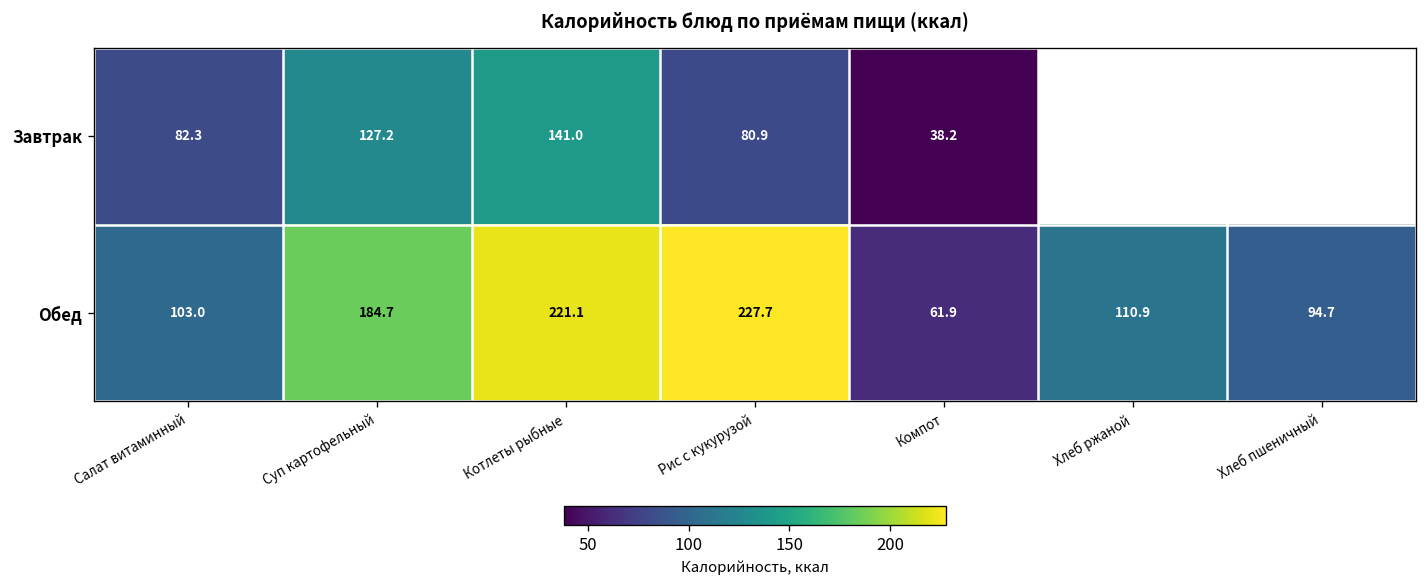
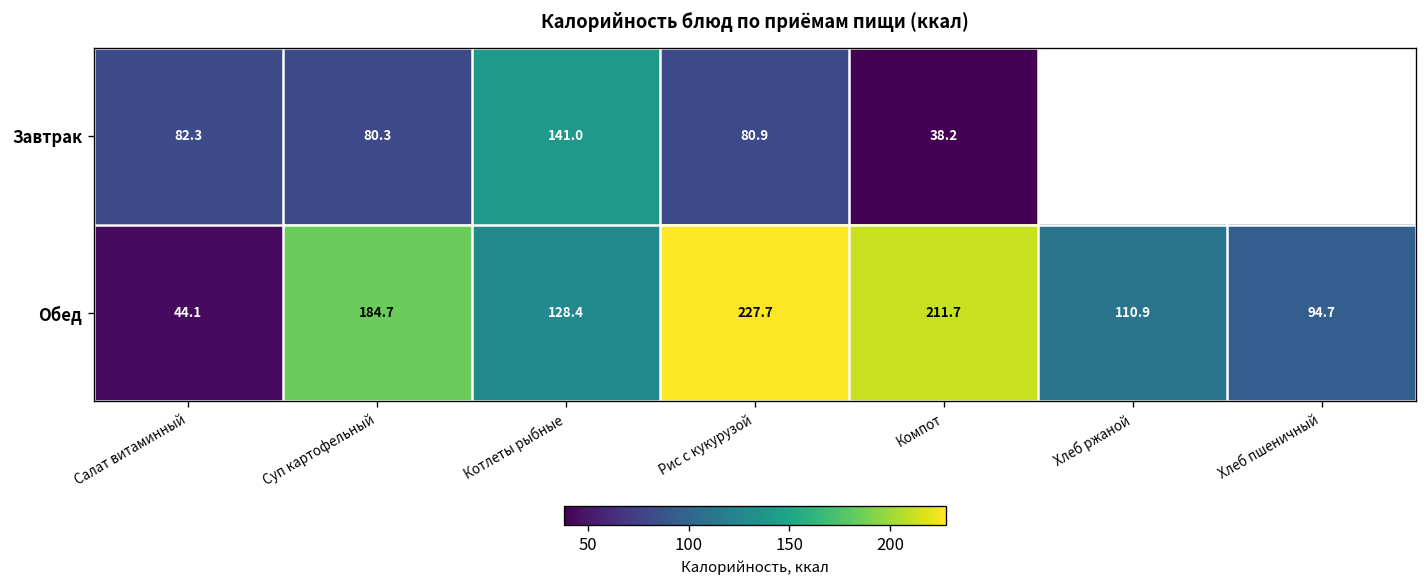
  {
    "Завтрак": {
      "Салат витаминный": 82.3,
-     "Суп картофельный": 127.2,
+     "Суп картофельный": 80.3,
      "Котлеты рыбные": 141.0,
      "Рис с кукурузой": 80.9,
      "Компот": 38.2
    },
    "Обед": {
-     "Салат витаминный": 103.0,
+     "Салат витаминный": 44.1,
      "Суп картофельный": 184.7,
-     "Котлеты рыбные": 221.1,
+     "Котлеты рыбные": 128.4,
      "Рис с кукурузой": 227.7,
-     "Компот": 61.9,
+     "Компот": 211.7,
      "Хлеб ржаной": 110.9,
      "Хлеб пшеничный": 94.7
    }
  }
